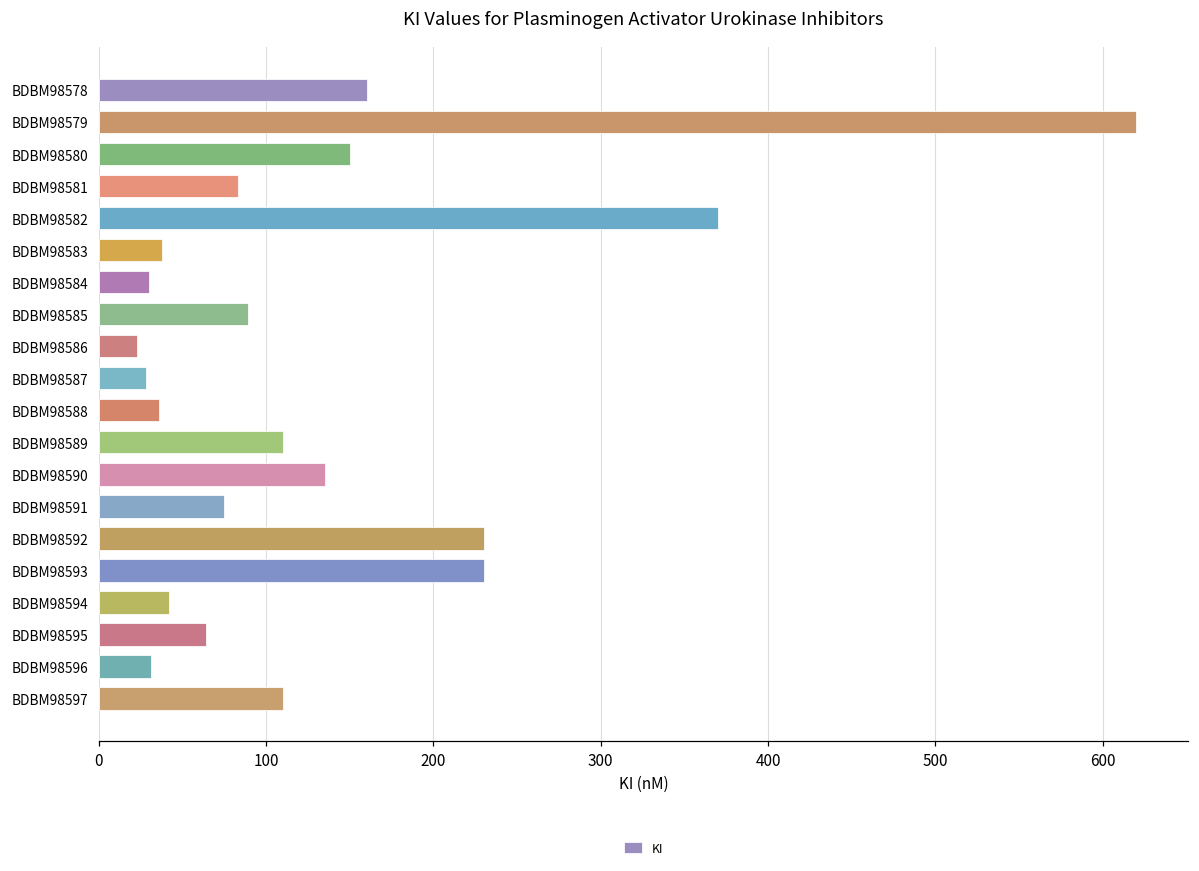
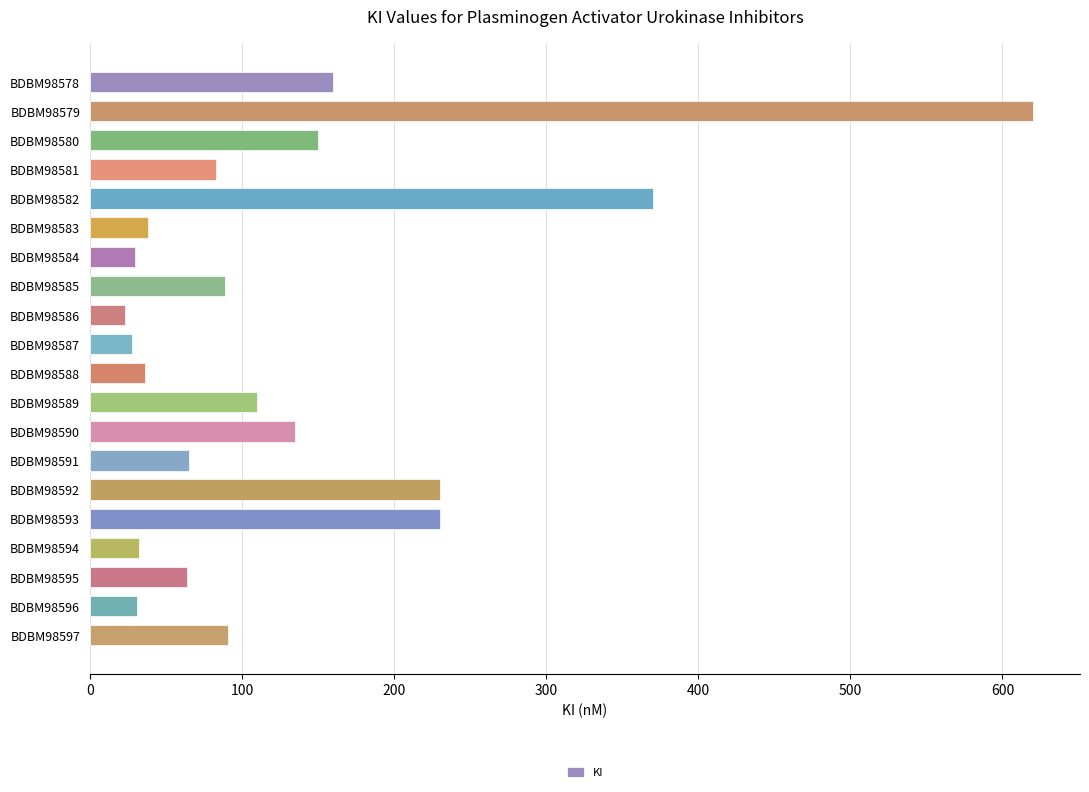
  {
    "BDBM98578": 160,
    "BDBM98579": 620,
    "BDBM98580": 150,
    "BDBM98581": 83,
    "BDBM98582": 370,
    "BDBM98583": 38,
    "BDBM98584": 30,
    "BDBM98585": 89,
    "BDBM98586": 23,
    "BDBM98587": 28,
    "BDBM98588": 36,
    "BDBM98589": 110,
    "BDBM98590": 135,
-   "BDBM98591": 75,
+   "BDBM98591": 65,
    "BDBM98592": 230,
    "BDBM98593": 230,
-   "BDBM98594": 42,
+   "BDBM98594": 32,
    "BDBM98595": 64,
    "BDBM98596": 31,
-   "BDBM98597": 110
+   "BDBM98597": 91
  }
